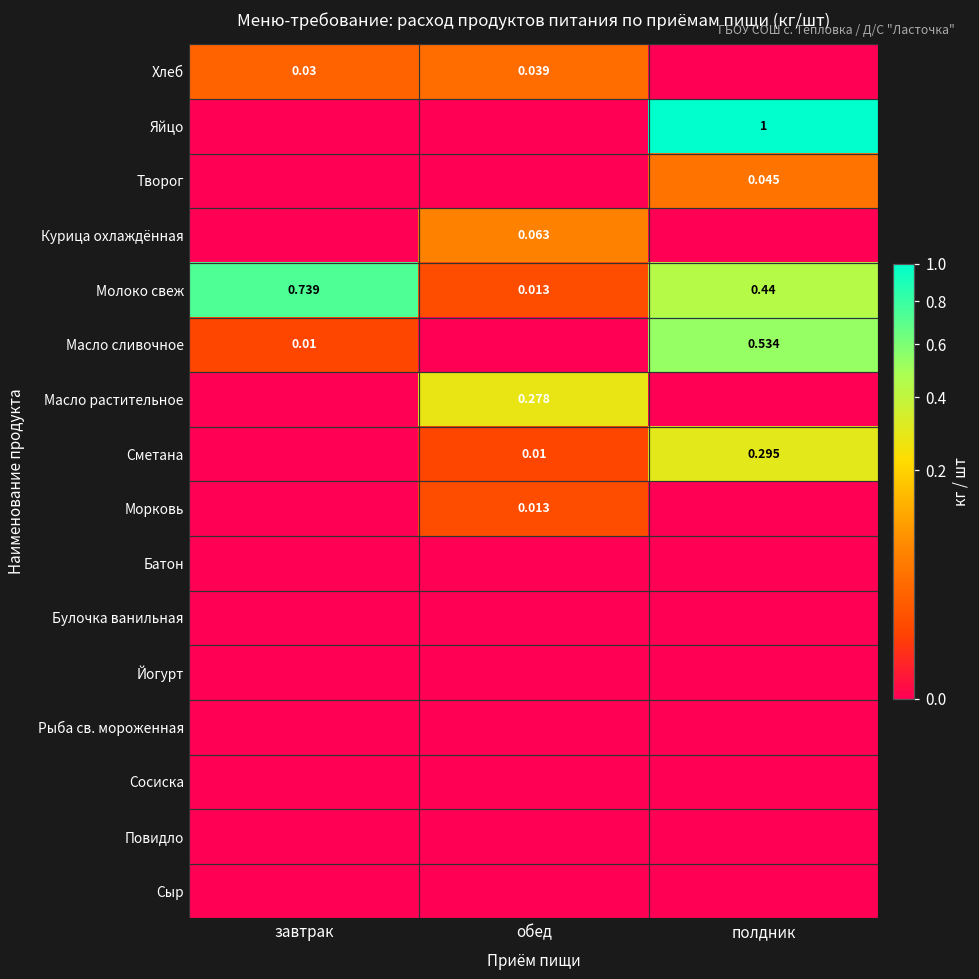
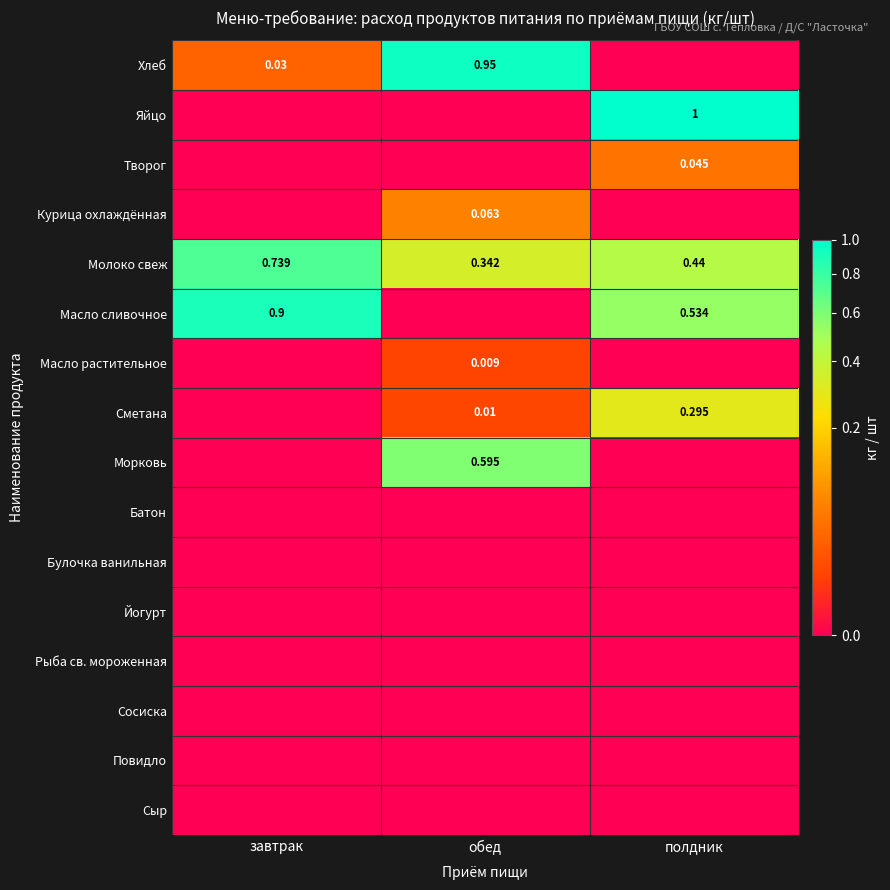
  {
    "Хлеб": {
      "завтрак": 0.03,
-     "обед": 0.039
+     "обед": 0.95
    },
    "Яйцо": {
      "полдник": 1
    },
    "Творог": {
      "полдник": 0.045
    },
    "Курица охлаждённая": {
      "обед": 0.063
    },
    "Молоко свеж": {
      "завтрак": 0.739,
-     "обед": 0.013,
+     "обед": 0.342,
      "полдник": 0.44
    },
    "Масло сливочное": {
-     "завтрак": 0.01,
+     "завтрак": 0.9,
      "полдник": 0.534
    },
    "Масло растительное": {
-     "обед": 0.278
+     "обед": 0.009
    },
    "Сметана": {
      "обед": 0.01,
      "полдник": 0.295
    },
    "Морковь": {
-     "обед": 0.013
+     "обед": 0.595
    }
  }
